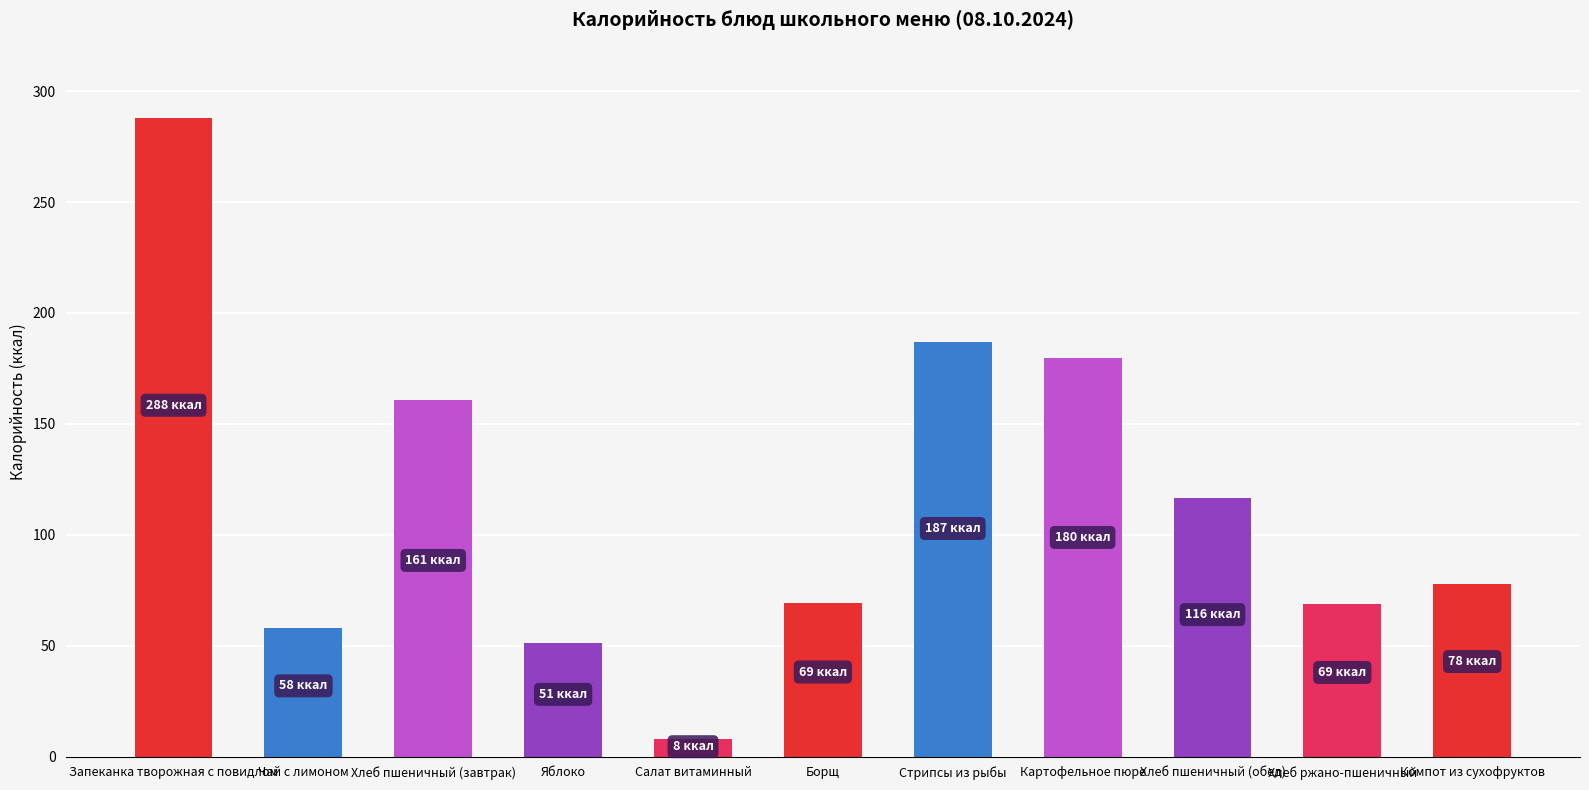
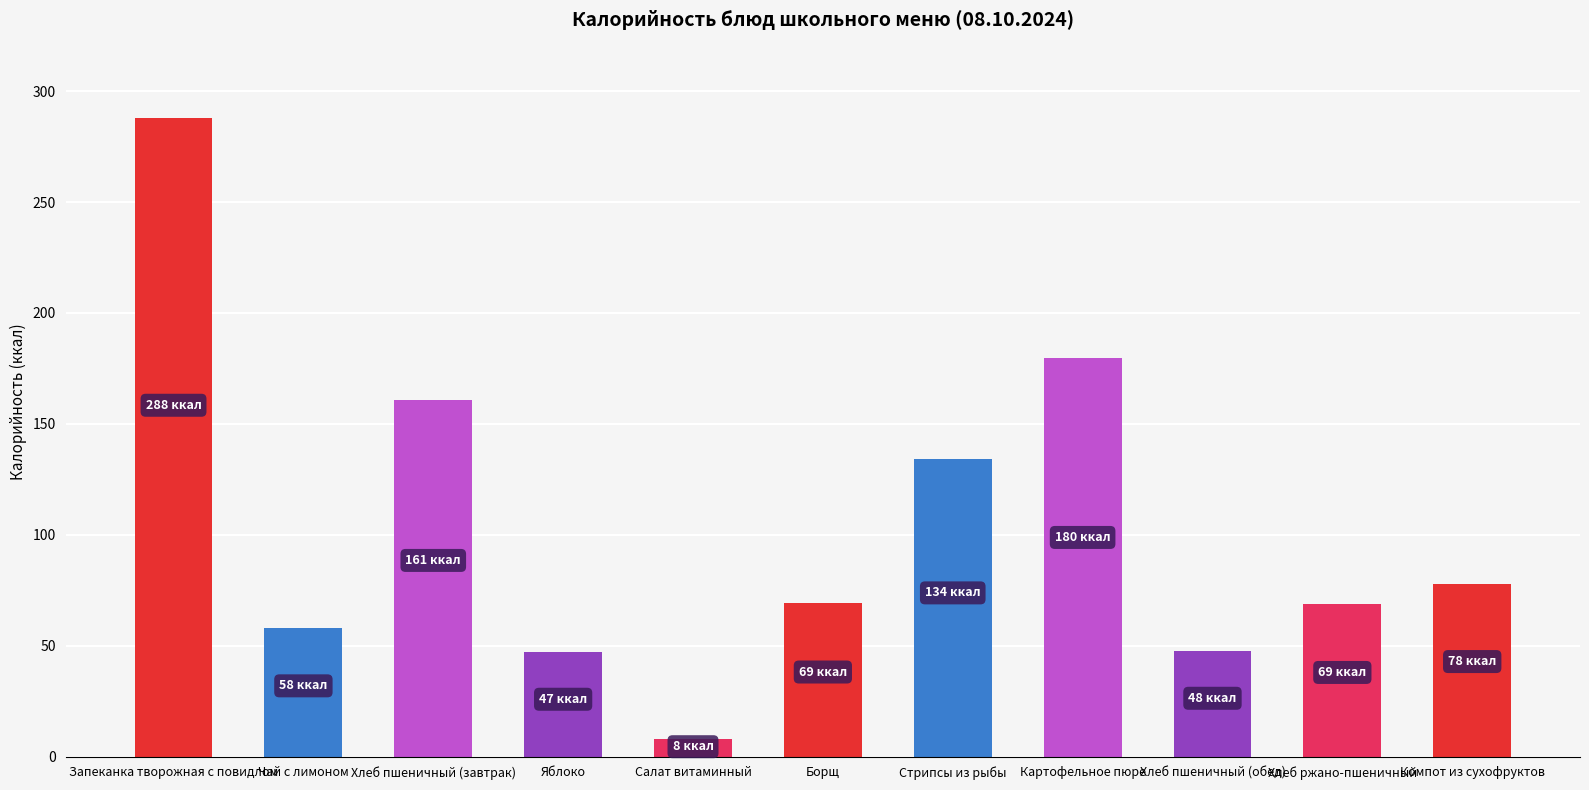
  {
-   "Яблоко": 51,
-   "Стрипсы из рыбы": 187,
-   "Хлеб пшеничный (обед)": 116
+   "Яблоко": 47,
+   "Стрипсы из рыбы": 134,
+   "Хлеб пшеничный (обед)": 48
  }
